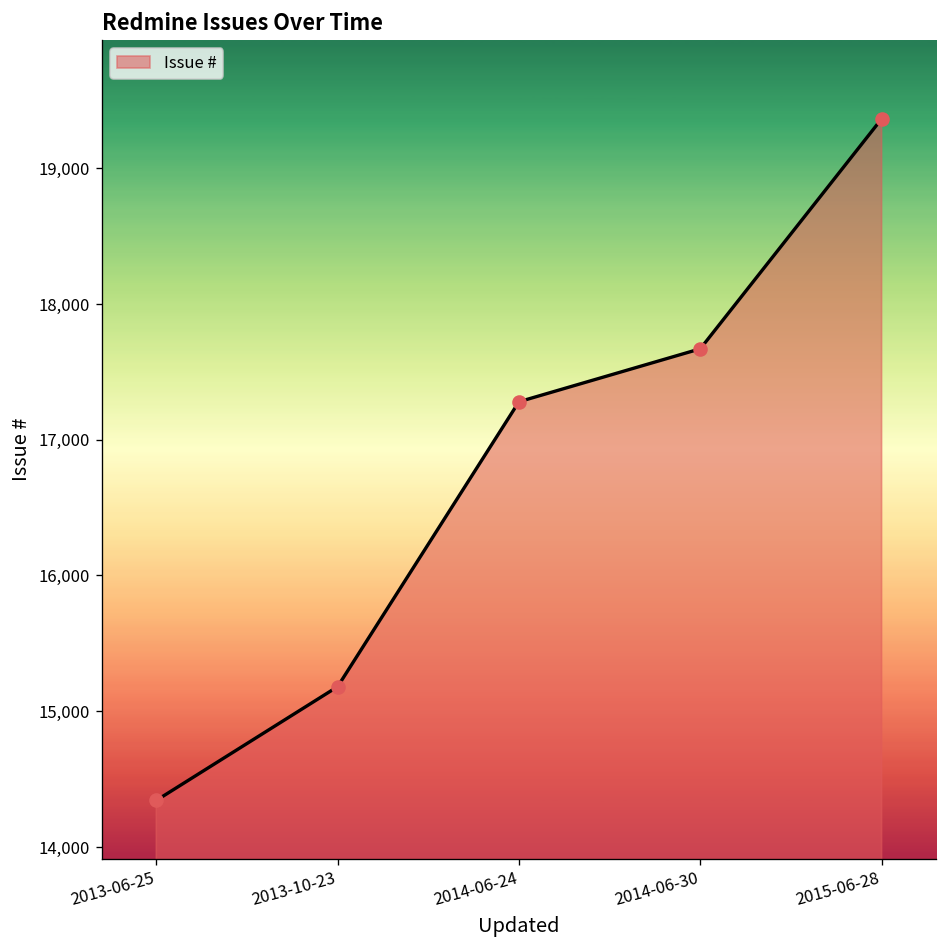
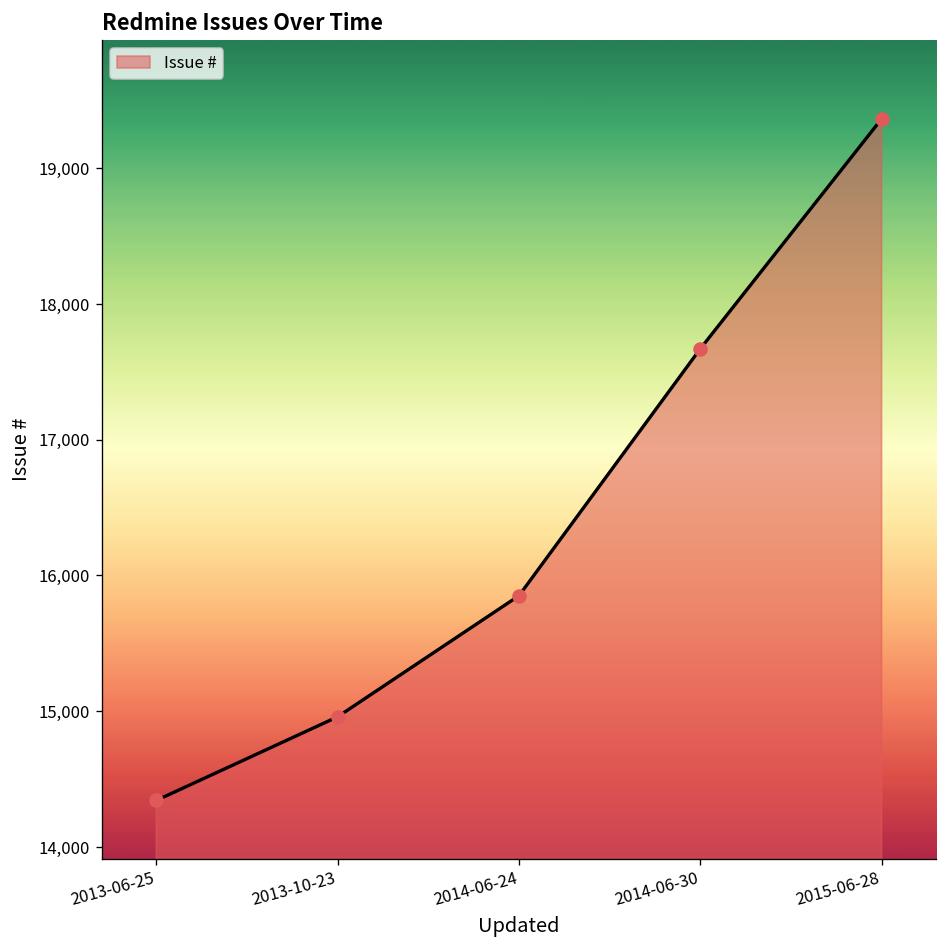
  {
    "2013-06-25": "14,340",
-   "2013-10-23": "15,180",
-   "2014-06-24": "17,280",
+   "2013-10-23": "14,960",
+   "2014-06-24": "15,850",
    "2014-06-30": "17,670",
    "2015-06-28": "19,360"
  }
